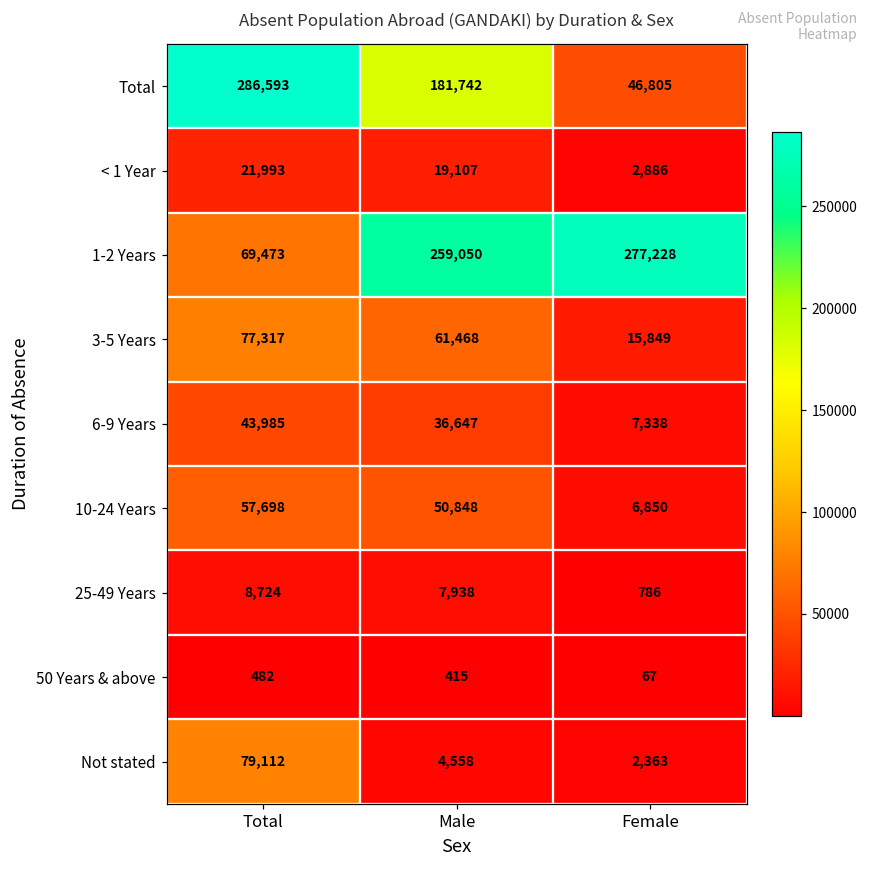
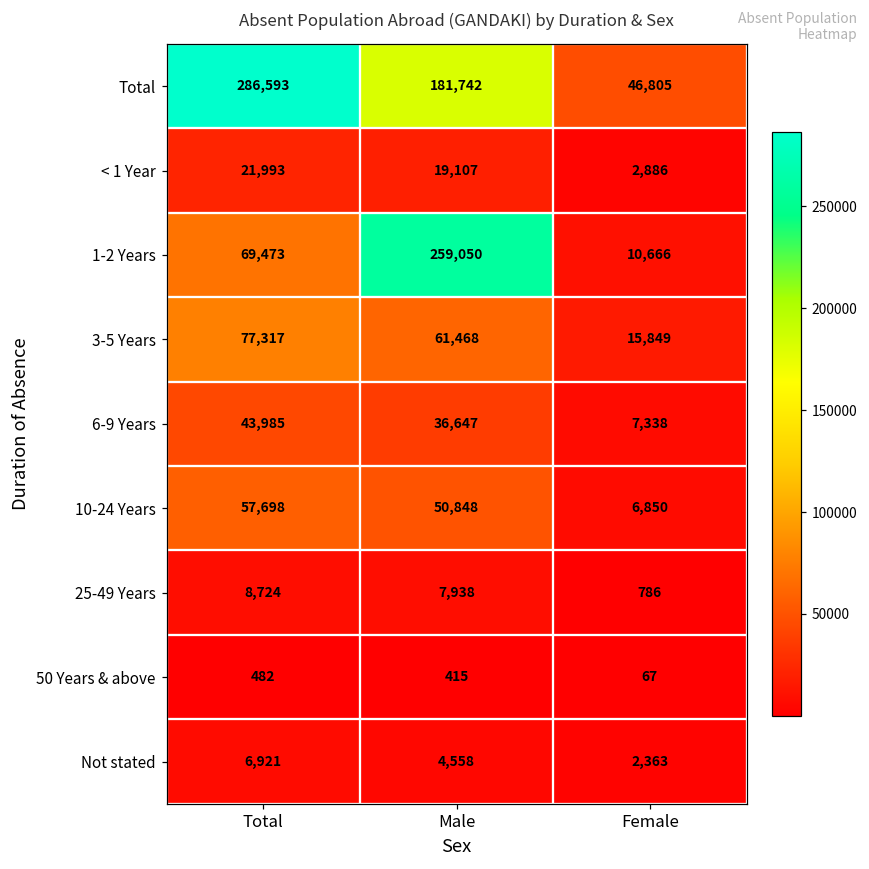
  {
    "Total": {
      "Total": "286,593",
      "Male": "181,742",
      "Female": "46,805"
    },
    "< 1 Year": {
      "Total": "21,993",
      "Male": "19,107",
      "Female": "2,886"
    },
    "1-2 Years": {
      "Total": "69,473",
      "Male": "259,050",
-     "Female": "277,228"
+     "Female": "10,666"
    },
    "3-5 Years": {
      "Total": "77,317",
      "Male": "61,468",
      "Female": "15,849"
    },
    "6-9 Years": {
      "Total": "43,985",
      "Male": "36,647",
      "Female": "7,338"
    },
    "10-24 Years": {
      "Total": "57,698",
      "Male": "50,848",
      "Female": "6,850"
    },
    "25-49 Years": {
      "Total": "8,724",
      "Male": "7,938",
      "Female": "786"
    },
    "50 Years & above": {
      "Total": "482",
      "Male": "415",
      "Female": "67"
    },
    "Not stated": {
-     "Total": "79,112",
+     "Total": "6,921",
      "Male": "4,558",
      "Female": "2,363"
    }
  }
